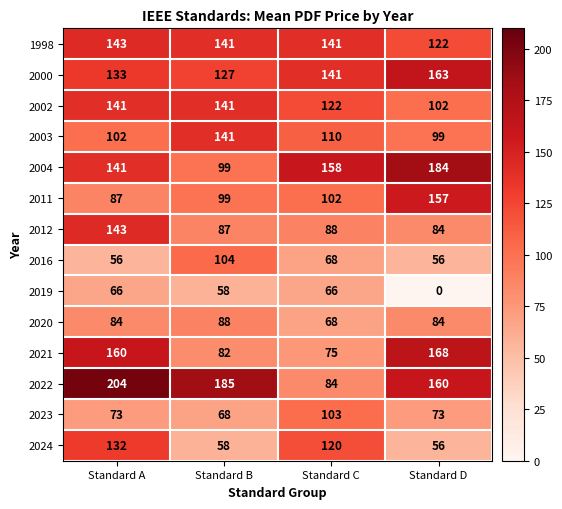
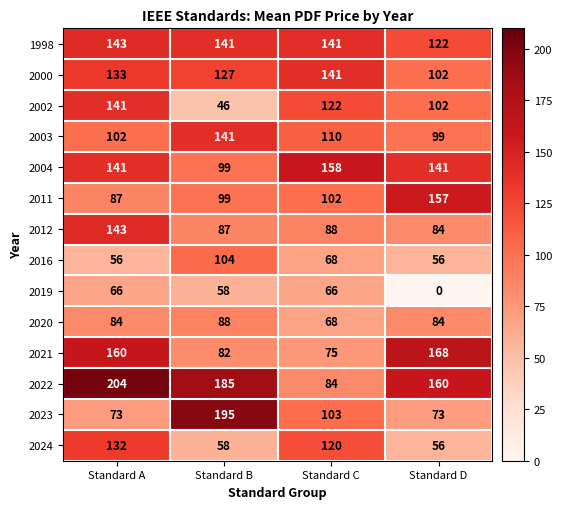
  {
    "1998": {
      "Standard A": 143,
      "Standard B": 141,
      "Standard C": 141,
      "Standard D": 122
    },
    "2000": {
      "Standard A": 133,
      "Standard B": 127,
      "Standard C": 141,
-     "Standard D": 163
+     "Standard D": 102
    },
    "2002": {
      "Standard A": 141,
-     "Standard B": 141,
+     "Standard B": 46,
      "Standard C": 122,
      "Standard D": 102
    },
    "2003": {
      "Standard A": 102,
      "Standard B": 141,
      "Standard C": 110,
      "Standard D": 99
    },
    "2004": {
      "Standard A": 141,
      "Standard B": 99,
      "Standard C": 158,
-     "Standard D": 184
+     "Standard D": 141
    },
    "2011": {
      "Standard A": 87,
      "Standard B": 99,
      "Standard C": 102,
      "Standard D": 157
    },
    "2012": {
      "Standard A": 143,
      "Standard B": 87,
      "Standard C": 88,
      "Standard D": 84
    },
    "2016": {
      "Standard A": 56,
      "Standard B": 104,
      "Standard C": 68,
      "Standard D": 56
    },
    "2019": {
      "Standard A": 66,
      "Standard B": 58,
      "Standard C": 66,
      "Standard D": 0
    },
    "2020": {
      "Standard A": 84,
      "Standard B": 88,
      "Standard C": 68,
      "Standard D": 84
    },
    "2021": {
      "Standard A": 160,
      "Standard B": 82,
      "Standard C": 75,
      "Standard D": 168
    },
    "2022": {
      "Standard A": 204,
      "Standard B": 185,
      "Standard C": 84,
      "Standard D": 160
    },
    "2023": {
      "Standard A": 73,
-     "Standard B": 68,
+     "Standard B": 195,
      "Standard C": 103,
      "Standard D": 73
    },
    "2024": {
      "Standard A": 132,
      "Standard B": 58,
      "Standard C": 120,
      "Standard D": 56
    }
  }
